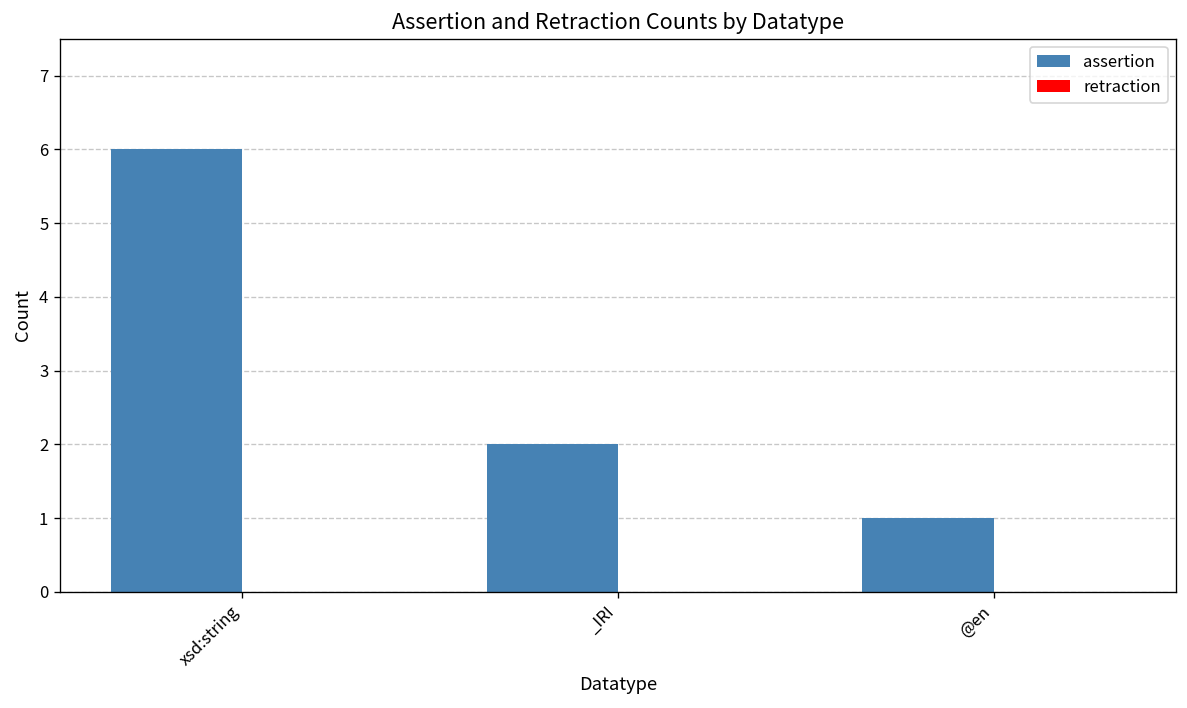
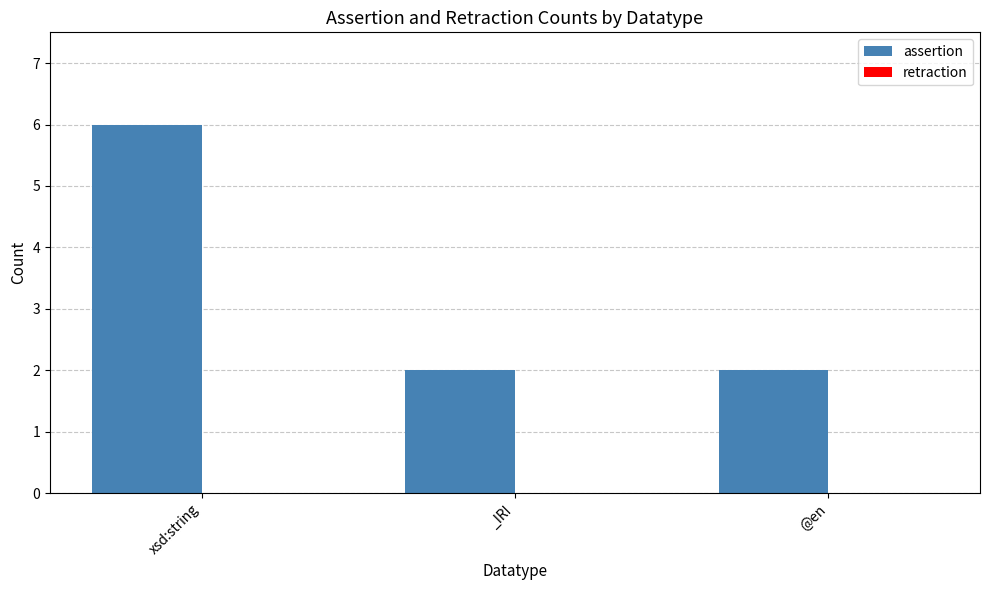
  {
    "assertion": {
      "xsd:string": 6,
      "_IRI": 2,
-     "@en": 1
+     "@en": 2
    },
    "retraction": {
      "xsd:string": 0,
      "_IRI": 0,
      "@en": 0
    }
  }
